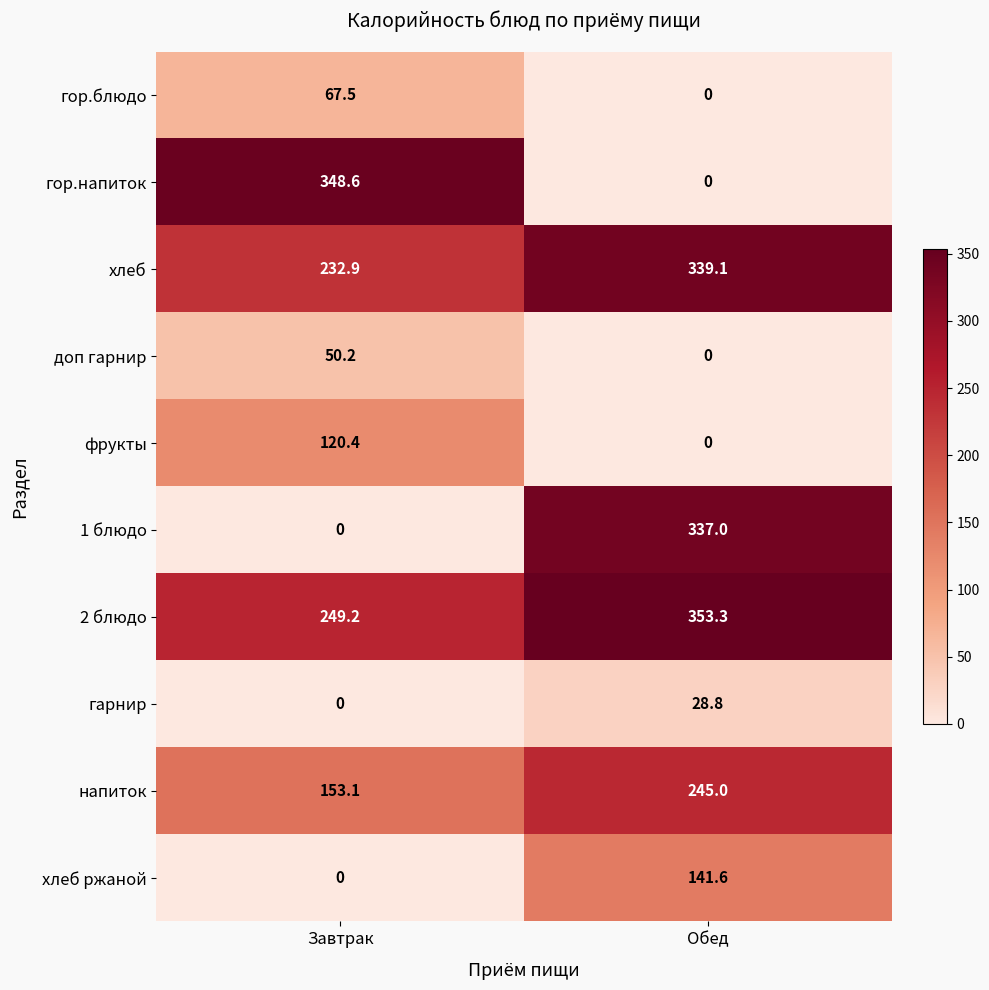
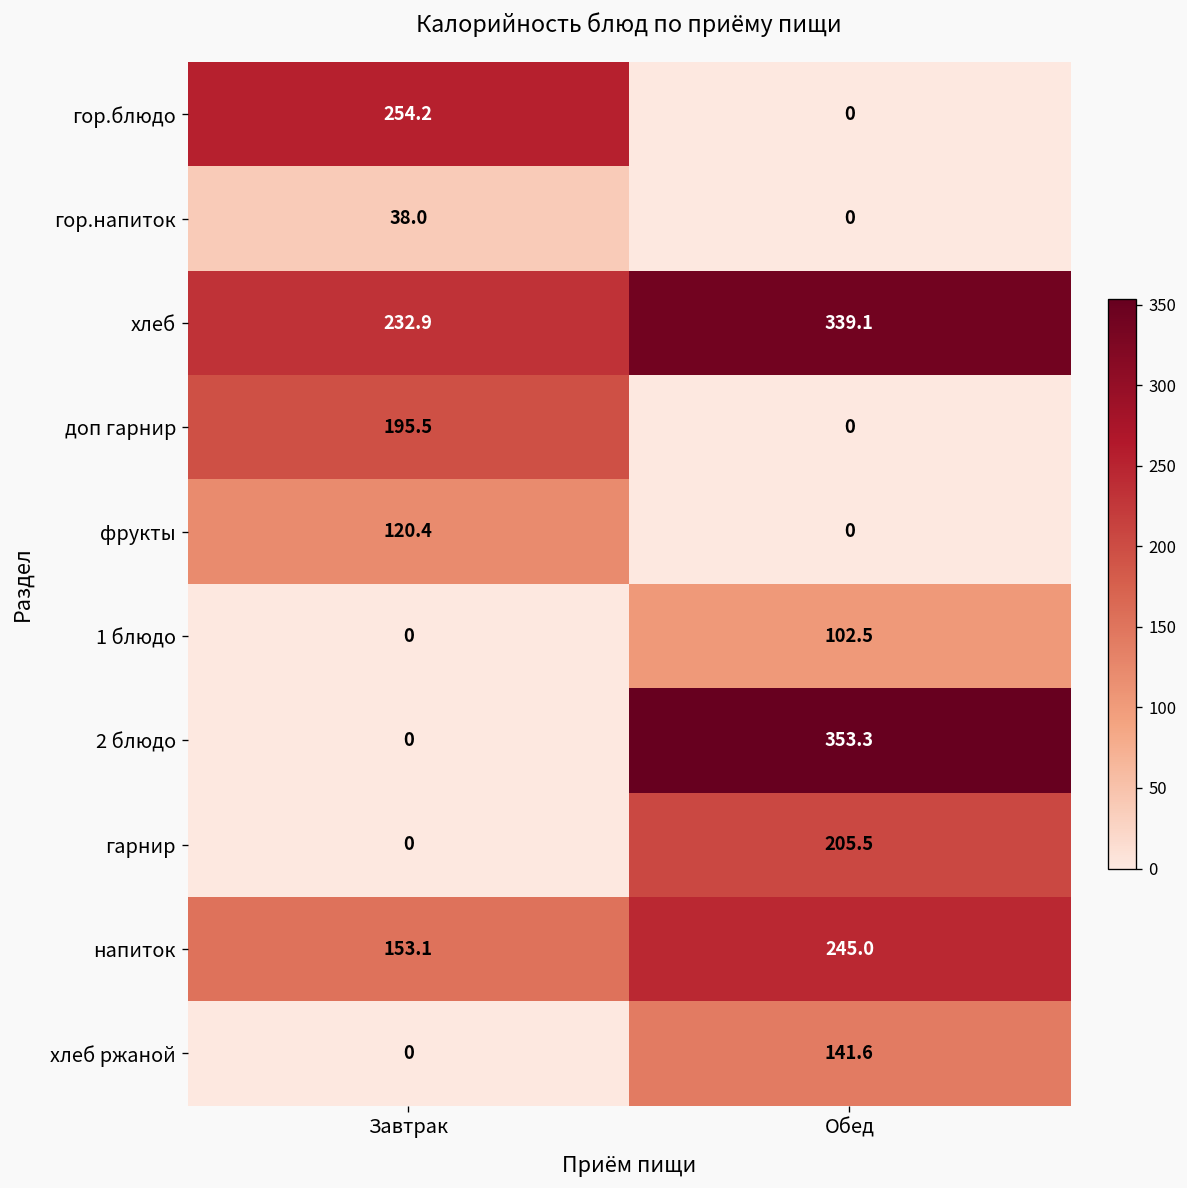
  {
    "гор.блюдо": {
-     "Завтрак": 67.5,
+     "Завтрак": 254.2,
      "Обед": 0
    },
    "гор.напиток": {
-     "Завтрак": 348.6,
+     "Завтрак": 38.0,
      "Обед": 0
    },
    "хлеб": {
      "Завтрак": 232.9,
      "Обед": 339.1
    },
    "доп гарнир": {
-     "Завтрак": 50.2,
+     "Завтрак": 195.5,
      "Обед": 0
    },
    "фрукты": {
      "Завтрак": 120.4,
      "Обед": 0
    },
    "1 блюдо": {
      "Завтрак": 0,
-     "Обед": 337.0
+     "Обед": 102.5
    },
    "2 блюдо": {
-     "Завтрак": 249.2,
+     "Завтрак": 0,
      "Обед": 353.3
    },
    "гарнир": {
      "Завтрак": 0,
-     "Обед": 28.8
+     "Обед": 205.5
    },
    "напиток": {
      "Завтрак": 153.1,
      "Обед": 245.0
    },
    "хлеб ржаной": {
      "Завтрак": 0,
      "Обед": 141.6
    }
  }
